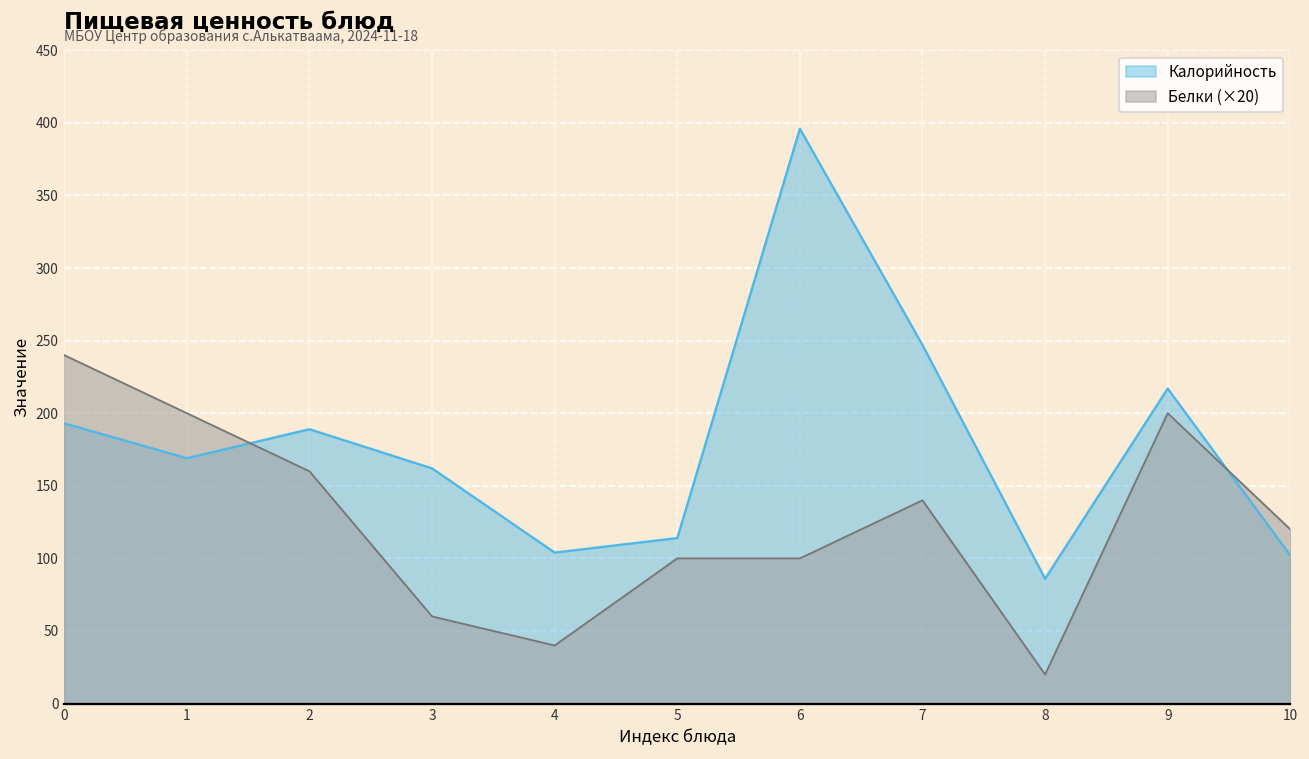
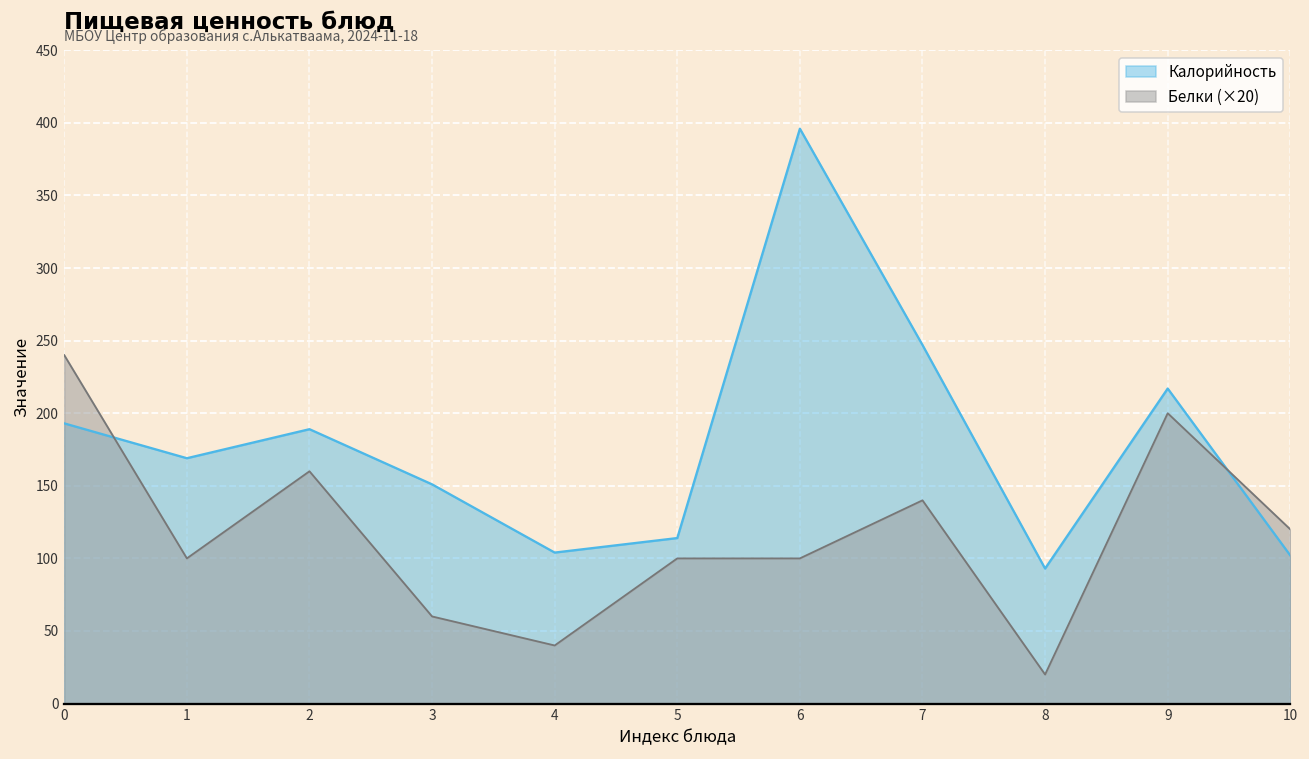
  {
    "Калорийность": {
      "0": 193,
      "1": 169,
      "2": 189,
-     "3": 162,
+     "3": 151,
      "4": 104,
      "5": 114,
      "6": 396,
      "7": 247,
-     "8": 86,
+     "8": 93,
      "9": 217,
      "10": 102
    },
    "Белки (×20)": {
      "0": 240,
-     "1": 200,
+     "1": 100,
      "2": 160,
      "3": 60,
      "4": 40,
      "5": 100,
      "6": 100,
      "7": 140,
      "8": 20,
      "9": 200,
      "10": 120
    }
  }
